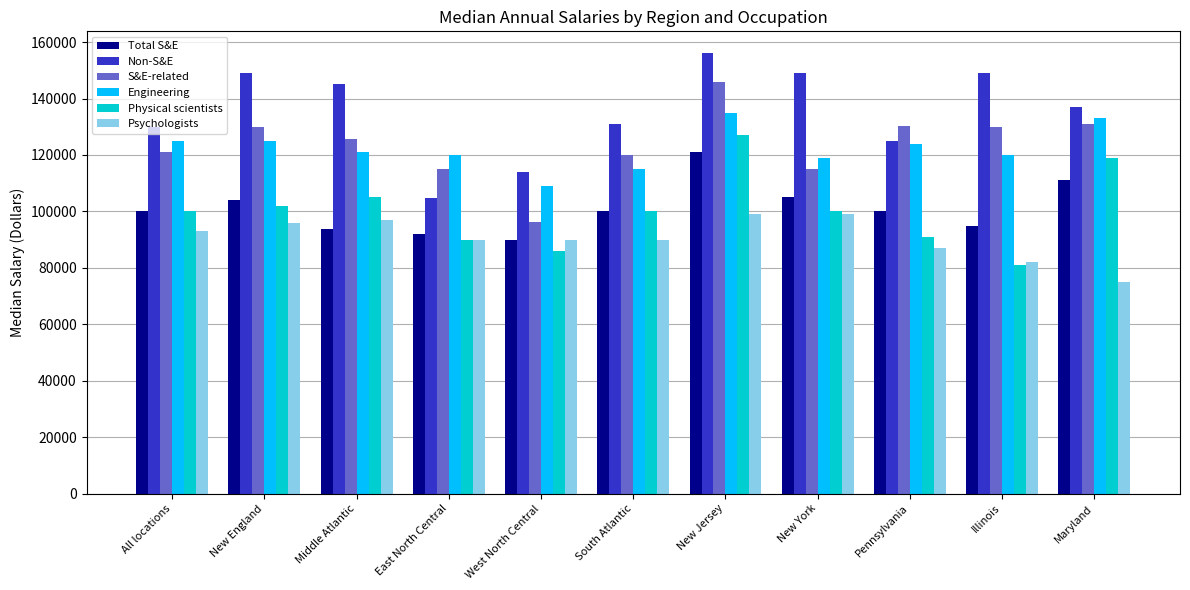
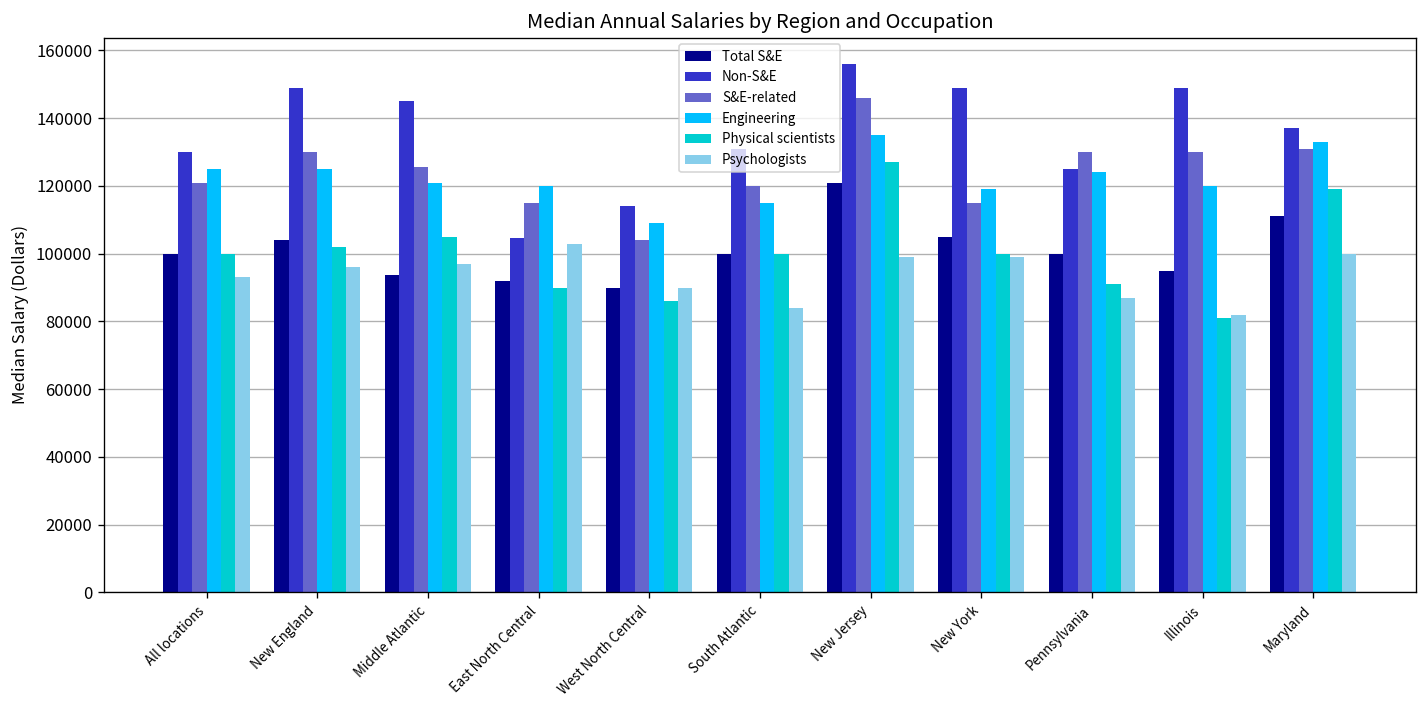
  {
    "Total S&E": {
      "All locations": 100000,
      "New England": 104000,
      "Middle Atlantic": 94000,
      "East North Central": 92000,
      "West North Central": 90000,
      "South Atlantic": 100000,
      "New Jersey": 121000,
      "New York": 105000,
      "Pennsylvania": 100000,
      "Illinois": 95000,
      "Maryland": 111000
    },
    "Non-S&E": {
      "New England": 149000,
      "Middle Atlantic": 145000,
      "East North Central": 105000,
      "West North Central": 114000,
      "South Atlantic": 131000,
      "New Jersey": 156000,
      "New York": 149000,
      "Pennsylvania": 125000,
      "Illinois": 149000,
      "Maryland": 137000
    },
    "S&E-related": {
      "All locations": 121000,
      "New England": 130000,
      "Middle Atlantic": 126000,
      "East North Central": 115000,
-     "West North Central": 96000,
+     "West North Central": 104000,
      "South Atlantic": 120000,
      "New Jersey": 146000,
      "New York": 115000,
      "Pennsylvania": 130000,
      "Illinois": 130000,
      "Maryland": 131000
    },
    "Psychologists": {
      "All locations": 93000,
      "New England": 96000,
      "Middle Atlantic": 97000,
-     "East North Central": 90000,
+     "East North Central": 103000,
      "West North Central": 90000,
-     "South Atlantic": 90000,
+     "South Atlantic": 84000,
      "New Jersey": 99000,
      "New York": 99000,
      "Pennsylvania": 87000,
      "Illinois": 82000,
-     "Maryland": 75000
+     "Maryland": 100000
    }
  }
